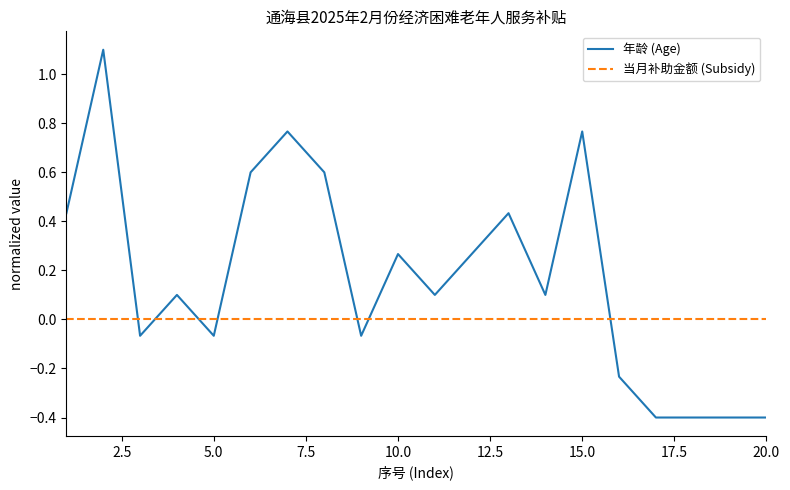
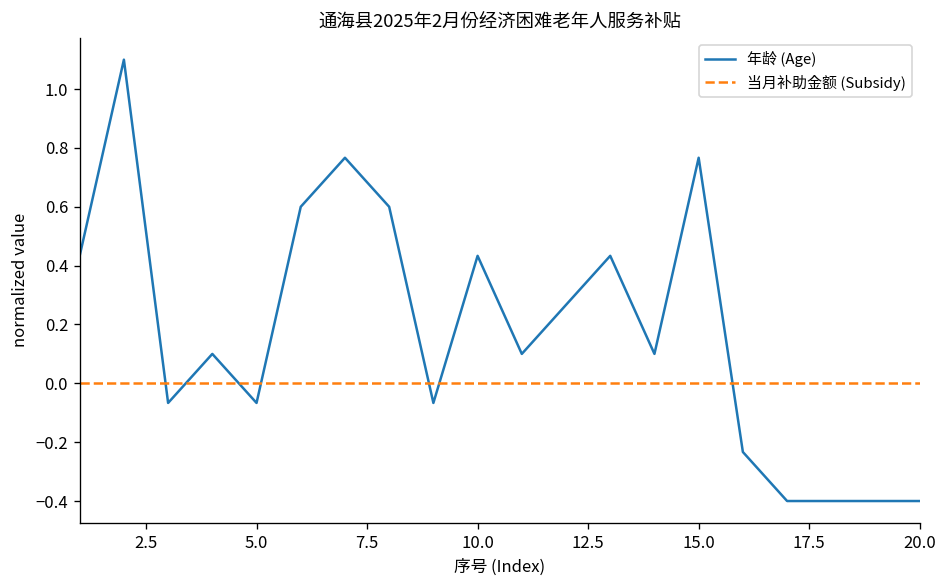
  {
    "年龄 (Age)": {
      "5.0": -0.07,
-     "10.0": 0.27,
+     "10.0": 0.43,
      "15.0": 0.77,
      "20.0": -0.40
    },
    "当月补助金额 (Subsidy)": {
      "5.0": 0.00,
      "10.0": 0.00,
      "15.0": 0.00,
      "20.0": 0.00
    }
  }
